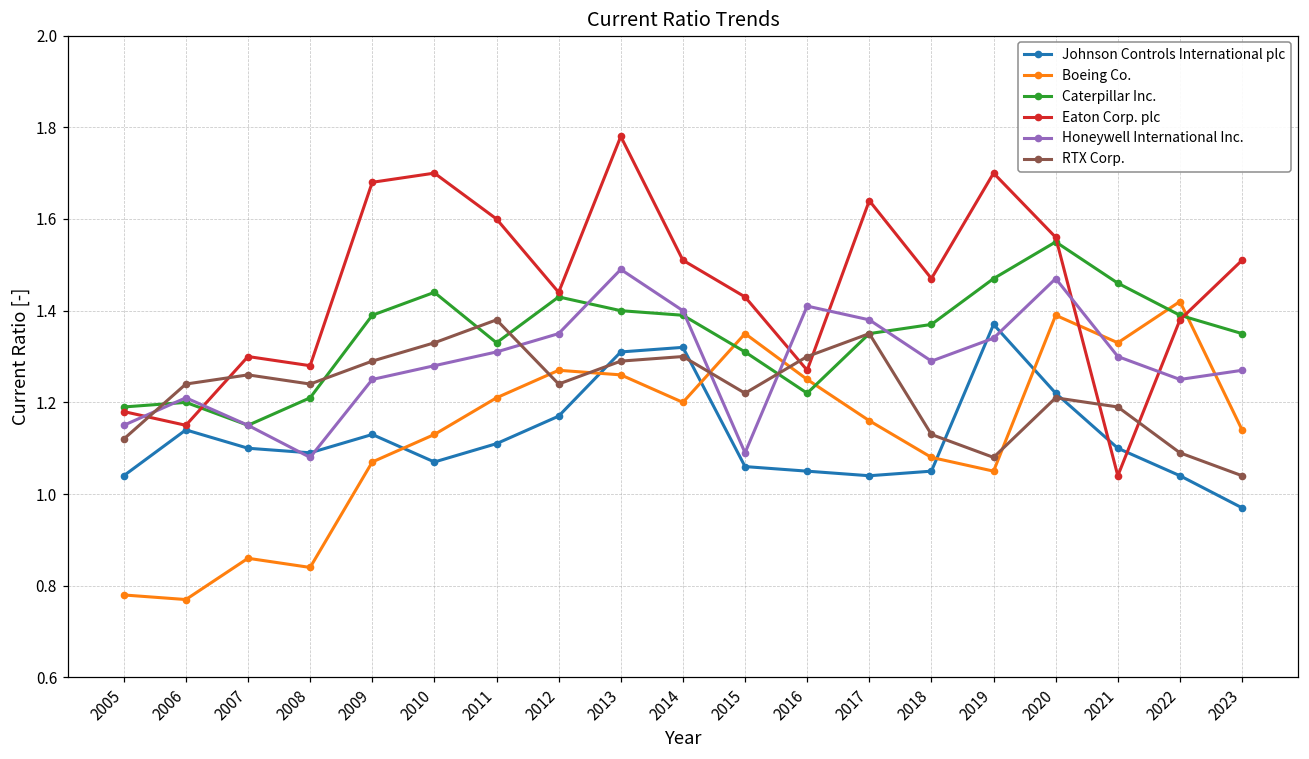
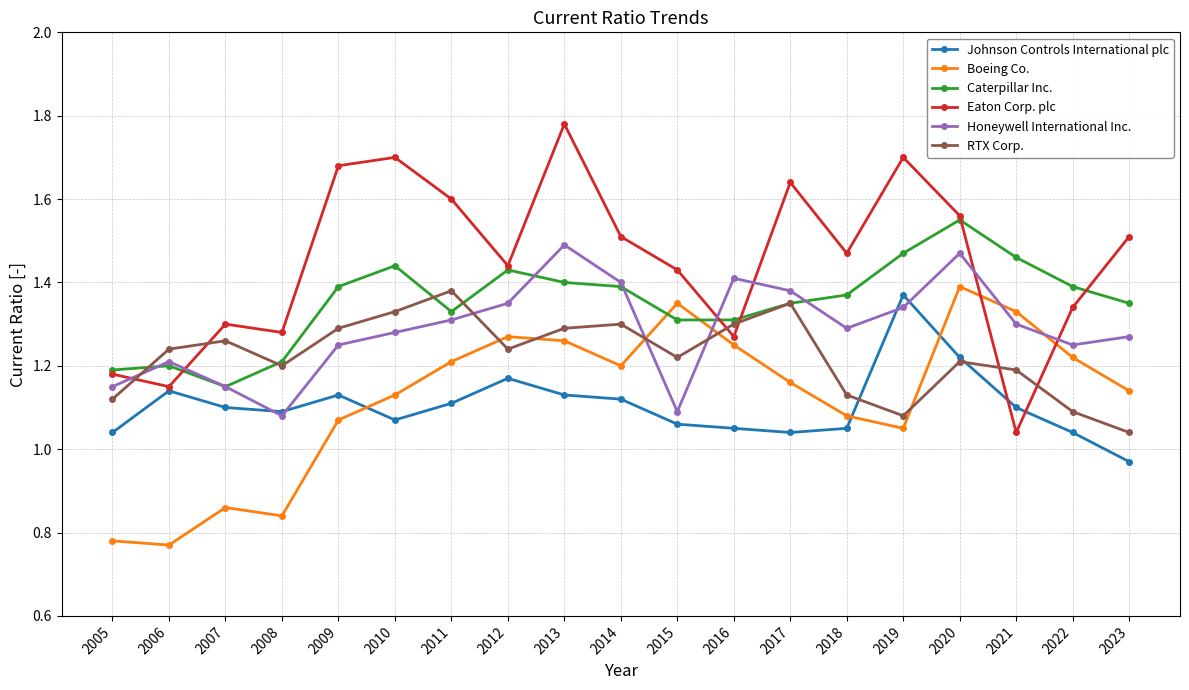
  {
    "Johnson Controls International plc": {
      "2005": 1.04,
      "2006": 1.14,
      "2007": 1.10,
      "2008": 1.09,
      "2009": 1.13,
      "2010": 1.07,
      "2011": 1.11,
      "2012": 1.17,
-     "2013": 1.31,
-     "2014": 1.32,
+     "2013": 1.13,
+     "2014": 1.12,
      "2015": 1.06,
      "2016": 1.05,
      "2017": 1.04,
      "2018": 1.05,
      "2019": 1.37,
      "2020": 1.22,
      "2021": 1.10,
      "2022": 1.04,
      "2023": 0.97
    },
    "Boeing Co.": {
      "2005": 0.78,
      "2006": 0.77,
      "2007": 0.86,
      "2008": 0.84,
      "2009": 1.07,
      "2010": 1.13,
      "2011": 1.21,
      "2012": 1.27,
      "2013": 1.26,
      "2014": 1.20,
      "2015": 1.35,
      "2016": 1.25,
      "2017": 1.16,
      "2018": 1.08,
      "2019": 1.05,
      "2020": 1.39,
      "2021": 1.33,
-     "2022": 1.42,
+     "2022": 1.22,
      "2023": 1.14
    },
    "Caterpillar Inc.": {
      "2005": 1.19,
      "2006": 1.20,
      "2008": 1.21,
      "2009": 1.39,
      "2010": 1.44,
      "2011": 1.33,
      "2012": 1.43,
      "2013": 1.40,
      "2014": 1.39,
      "2015": 1.31,
-     "2016": 1.22,
+     "2016": 1.31,
      "2018": 1.37,
      "2019": 1.47,
      "2020": 1.55,
      "2021": 1.46,
      "2022": 1.39,
      "2023": 1.35
    },
    "Eaton Corp. plc": {
      "2005": 1.18,
      "2006": 1.15,
      "2007": 1.30,
      "2008": 1.28,
      "2009": 1.68,
      "2010": 1.70,
      "2011": 1.60,
      "2012": 1.44,
      "2013": 1.78,
      "2014": 1.51,
      "2015": 1.43,
      "2016": 1.27,
      "2017": 1.64,
      "2018": 1.47,
      "2019": 1.70,
      "2020": 1.56,
      "2021": 1.04,
-     "2022": 1.38,
+     "2022": 1.34,
      "2023": 1.51
    },
    "Honeywell International Inc.": {
      "2005": 1.15,
      "2006": 1.21,
      "2008": 1.08,
      "2009": 1.25,
      "2010": 1.28,
      "2011": 1.31,
      "2012": 1.35,
      "2013": 1.49,
      "2014": 1.40,
      "2015": 1.09,
      "2016": 1.41,
      "2017": 1.38,
      "2018": 1.29,
      "2019": 1.34,
      "2020": 1.47,
      "2021": 1.30,
      "2022": 1.25,
      "2023": 1.27
    },
    "RTX Corp.": {
      "2005": 1.12,
      "2006": 1.24,
      "2007": 1.26,
-     "2008": 1.24,
+     "2008": 1.20,
      "2009": 1.29,
      "2010": 1.33,
      "2011": 1.38,
      "2012": 1.24,
      "2013": 1.29,
      "2014": 1.30,
      "2015": 1.22,
      "2016": 1.30,
      "2018": 1.13,
      "2019": 1.08,
      "2020": 1.21,
      "2021": 1.19,
      "2022": 1.09,
      "2023": 1.04
    }
  }
